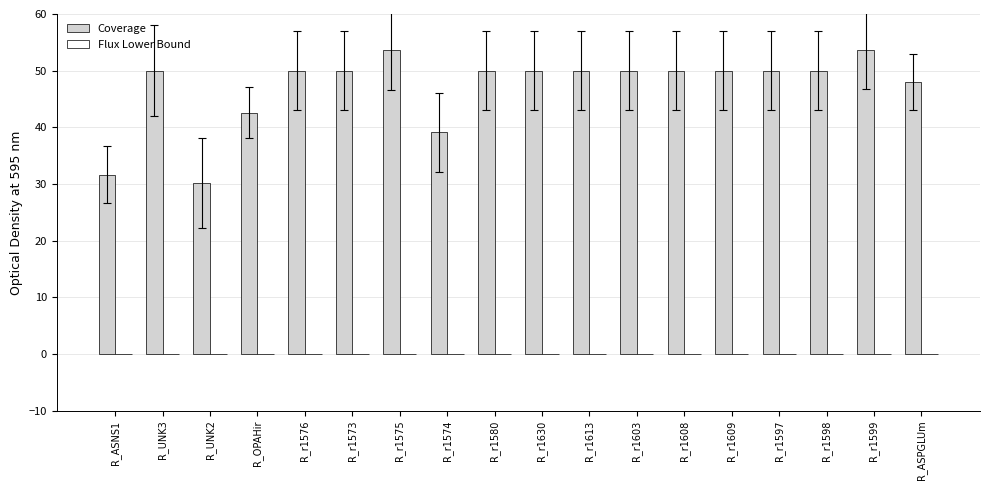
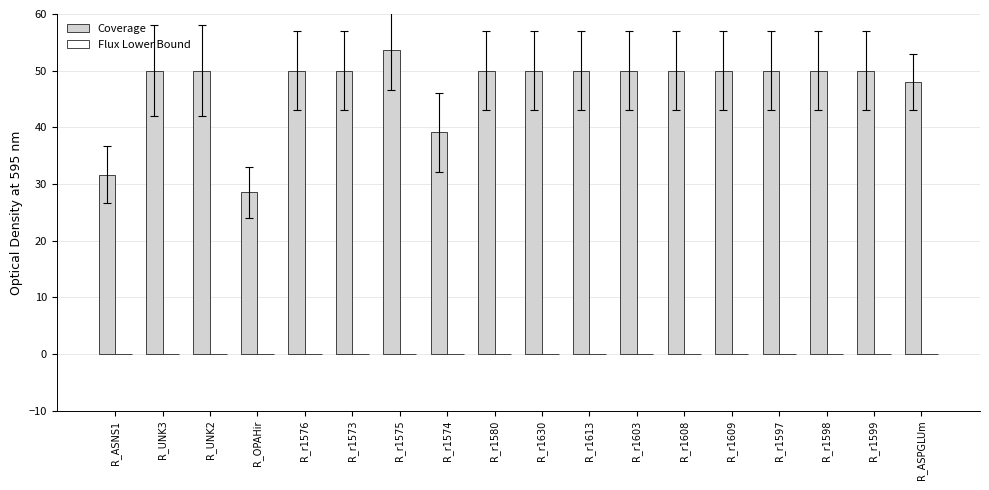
  {
    "Coverage": {
      "R_ASNS1": 32,
      "R_UNK3": 50,
-     "R_UNK2": 30,
-     "R_OPAHir": 43,
+     "R_UNK2": 50,
+     "R_OPAHir": 29,
      "R_r1576": 50,
      "R_r1573": 50,
      "R_r1575": 54,
      "R_r1574": 39,
      "R_r1580": 50,
      "R_r1630": 50,
      "R_r1613": 50,
      "R_r1603": 50,
      "R_r1608": 50,
      "R_r1609": 50,
      "R_r1597": 50,
      "R_r1598": 50,
-     "R_r1599": 54,
+     "R_r1599": 50,
      "R_ASPGLUm": 48
    },
    "Flux Lower Bound": {
      "R_ASNS1": 0,
      "R_UNK3": 0,
      "R_UNK2": 0,
      "R_OPAHir": 0,
      "R_r1576": 0,
      "R_r1573": 0,
      "R_r1575": 0,
      "R_r1574": 0,
      "R_r1580": 0,
      "R_r1630": 0,
      "R_r1613": 0,
      "R_r1603": 0,
      "R_r1608": 0,
      "R_r1609": 0,
      "R_r1597": 0,
      "R_r1598": 0,
      "R_r1599": 0,
      "R_ASPGLUm": 0
    }
  }
